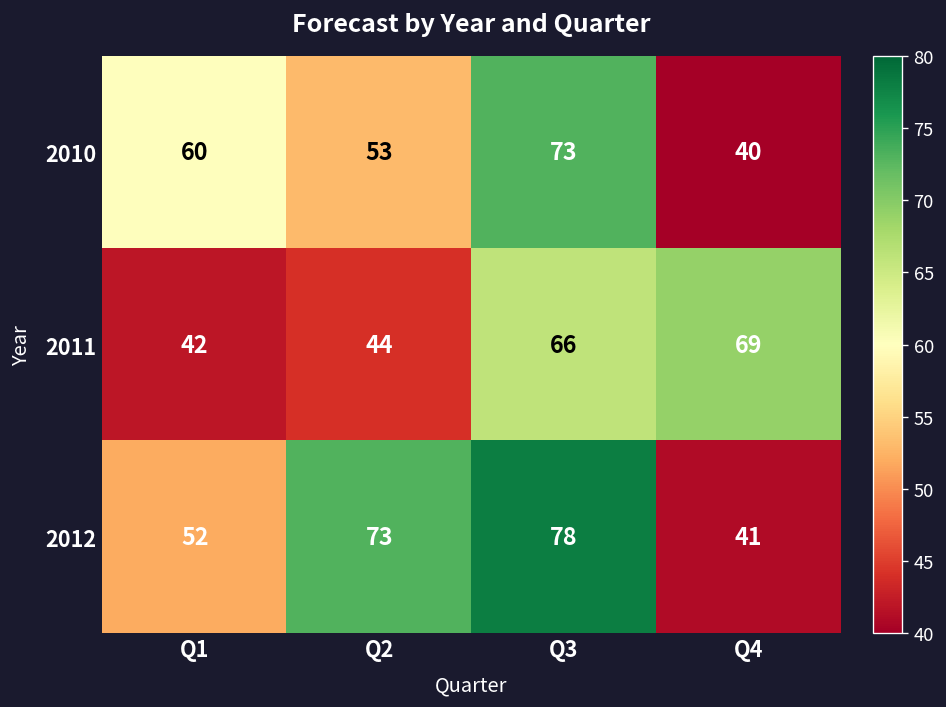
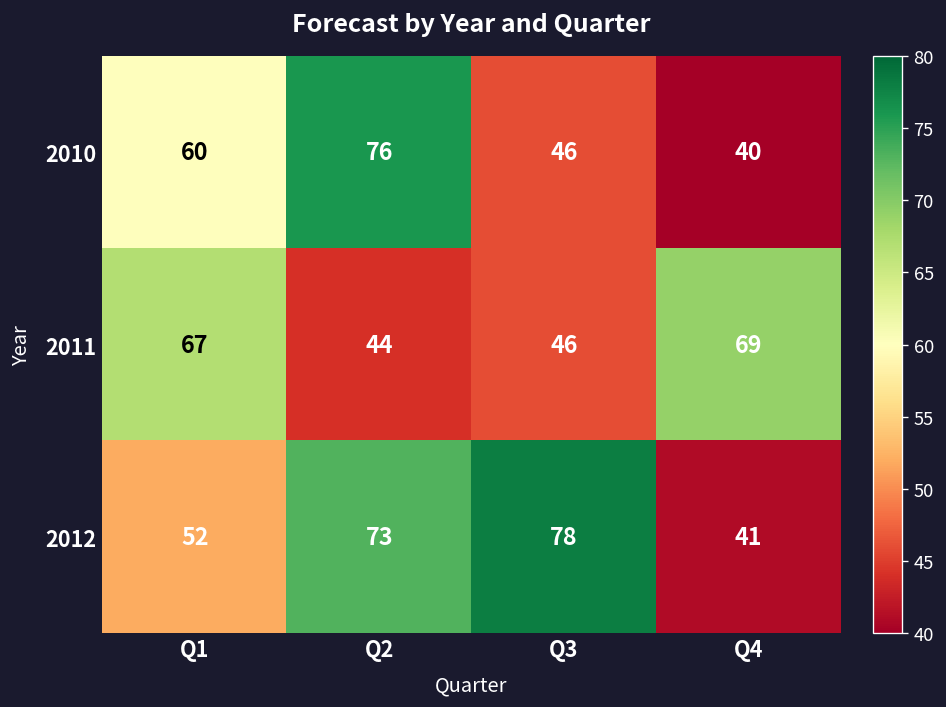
  {
    "2010": {
      "Q1": 60,
-     "Q2": 53,
-     "Q3": 73,
+     "Q2": 76,
+     "Q3": 46,
      "Q4": 40
    },
    "2011": {
-     "Q1": 42,
+     "Q1": 67,
      "Q2": 44,
-     "Q3": 66,
+     "Q3": 46,
      "Q4": 69
    },
    "2012": {
      "Q1": 52,
      "Q2": 73,
      "Q3": 78,
      "Q4": 41
    }
  }
